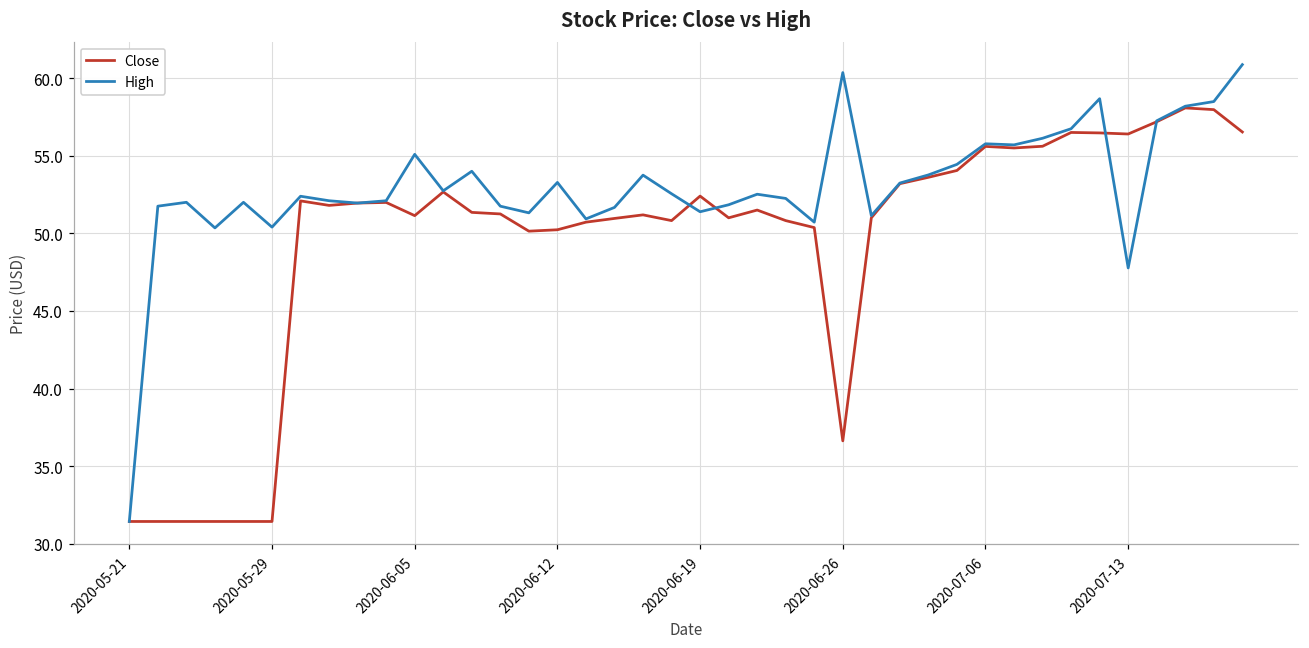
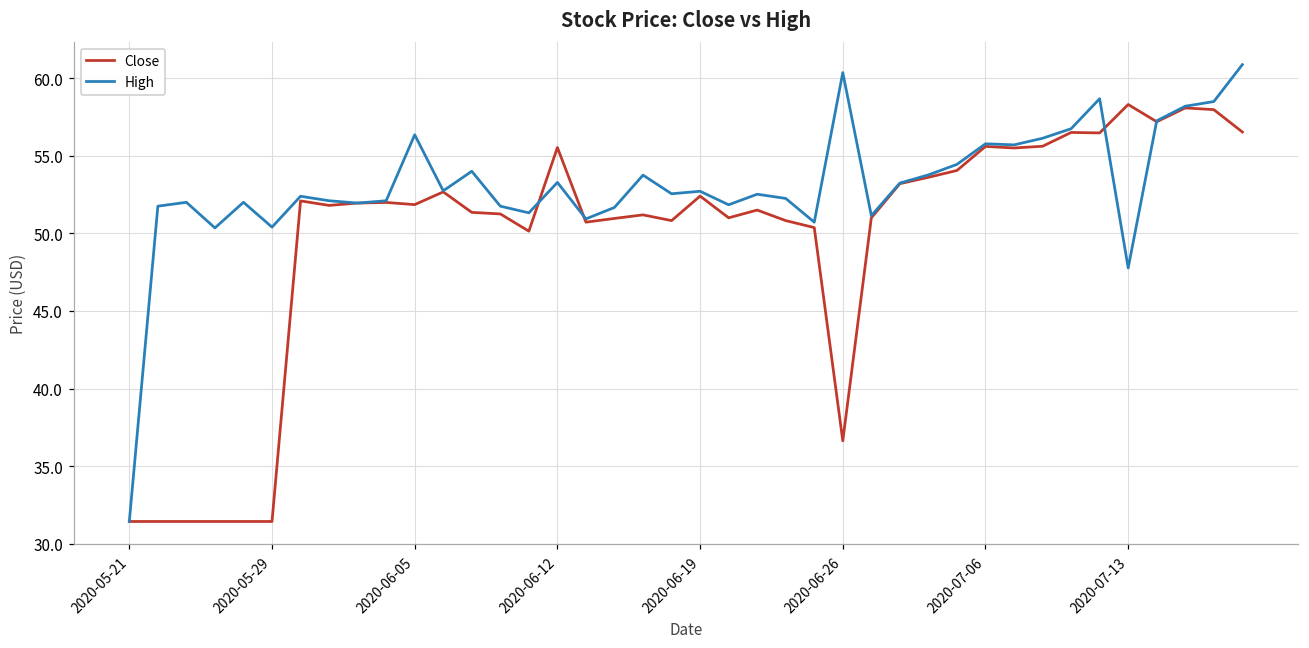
  {
    "Close": {
      "2020-05-29": 31.4,
-     "2020-06-05": 51.1,
-     "2020-06-12": 50.2,
+     "2020-06-05": 51.9,
+     "2020-06-12": 55.5,
      "2020-06-19": 52.4,
      "2020-06-26": 36.6,
-     "2020-07-13": 56.4
+     "2020-07-13": 58.3
    },
    "High": {
      "2020-05-29": 50.4,
-     "2020-06-05": 55.1,
+     "2020-06-05": 56.4,
      "2020-06-12": 53.3,
-     "2020-06-19": 51.4,
+     "2020-06-19": 52.7,
      "2020-06-26": 60.4,
      "2020-07-13": 47.8
    }
  }
